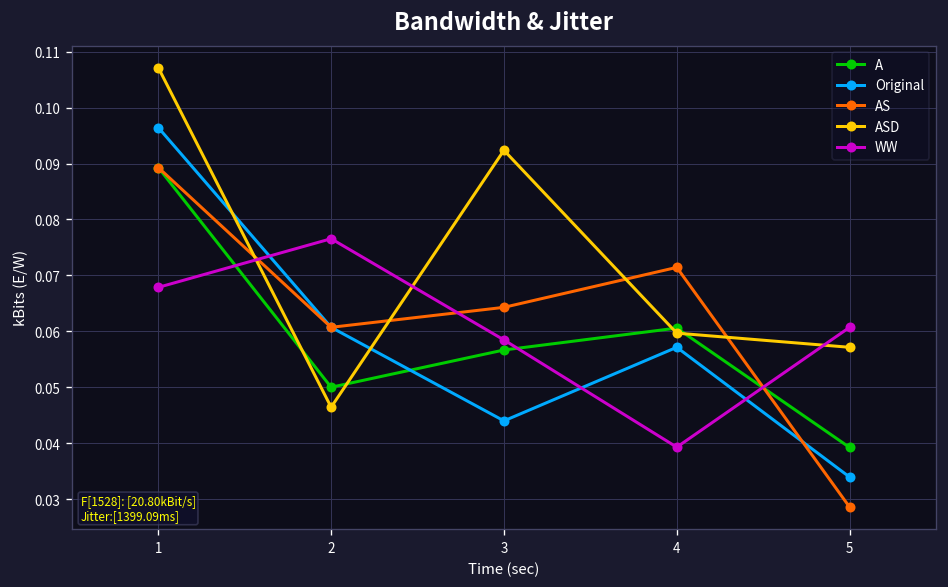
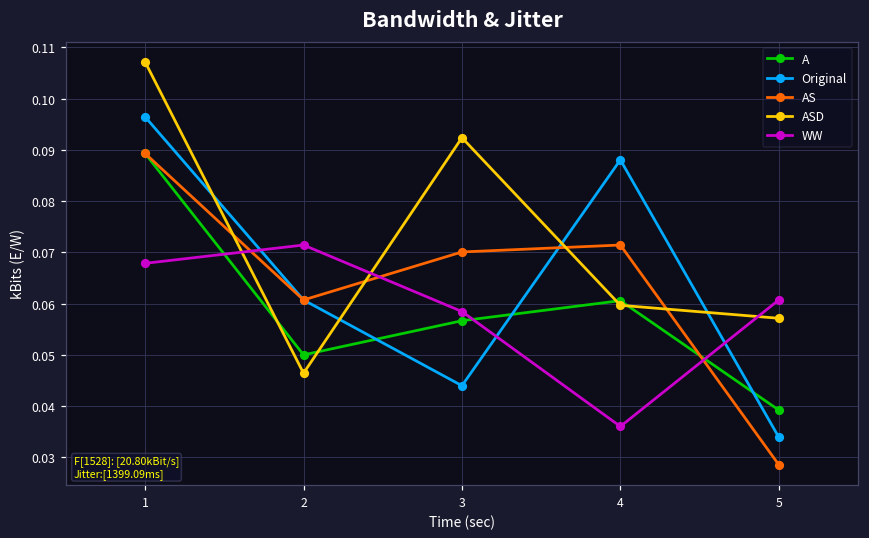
  {
    "A": {
      "2": 0.050,
      "3": 0.057,
      "4": 0.061,
      "5": 0.039
    },
    "Original": {
      "1": 0.096,
      "3": 0.044,
-     "4": 0.057,
+     "4": 0.088,
      "5": 0.034
    },
    "AS": {
-     "3": 0.064,
+     "3": 0.070,
      "4": 0.071,
      "5": 0.029
    },
    "ASD": {
      "1": 0.107,
      "2": 0.046,
      "3": 0.092,
      "4": 0.060,
      "5": 0.057
    },
    "WW": {
      "1": 0.068,
-     "2": 0.077,
+     "2": 0.071,
      "3": 0.058,
-     "4": 0.039,
+     "4": 0.036,
      "5": 0.061
    }
  }
